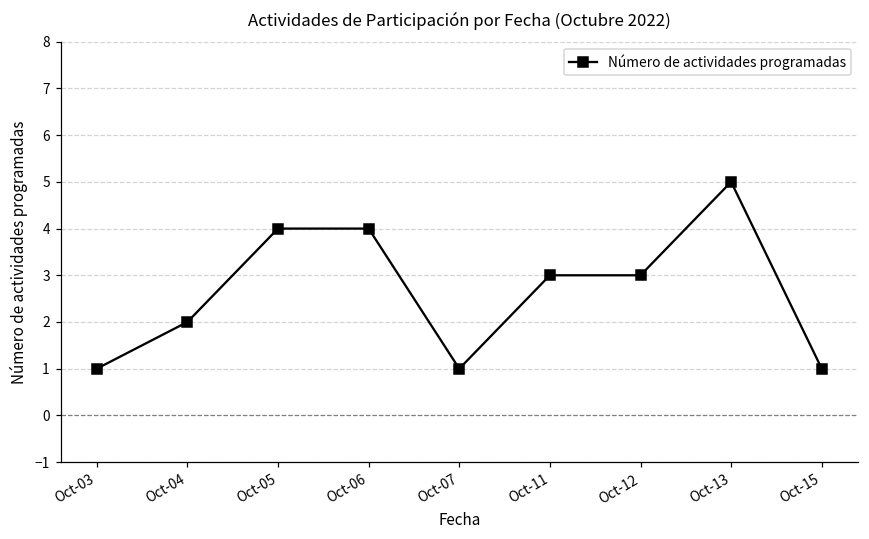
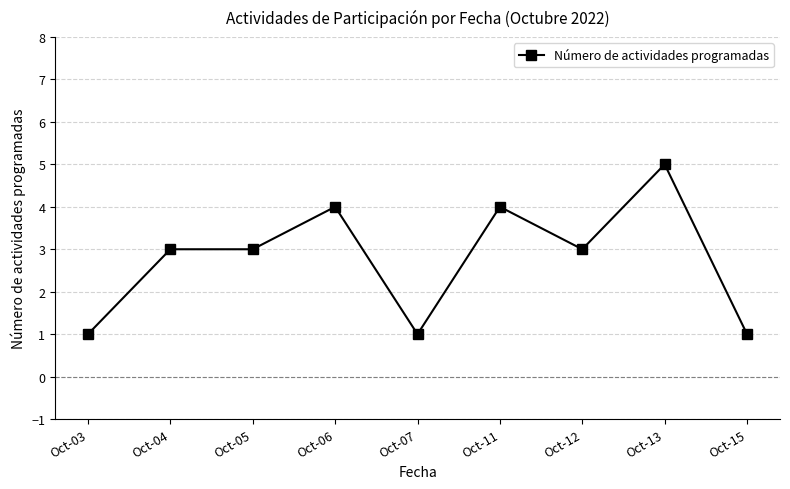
  {
    "Oct-03": 1,
-   "Oct-04": 2,
-   "Oct-05": 4,
+   "Oct-04": 3,
+   "Oct-05": 3,
    "Oct-06": 4,
    "Oct-07": 1,
-   "Oct-11": 3,
+   "Oct-11": 4,
    "Oct-12": 3,
    "Oct-13": 5,
    "Oct-15": 1
  }
